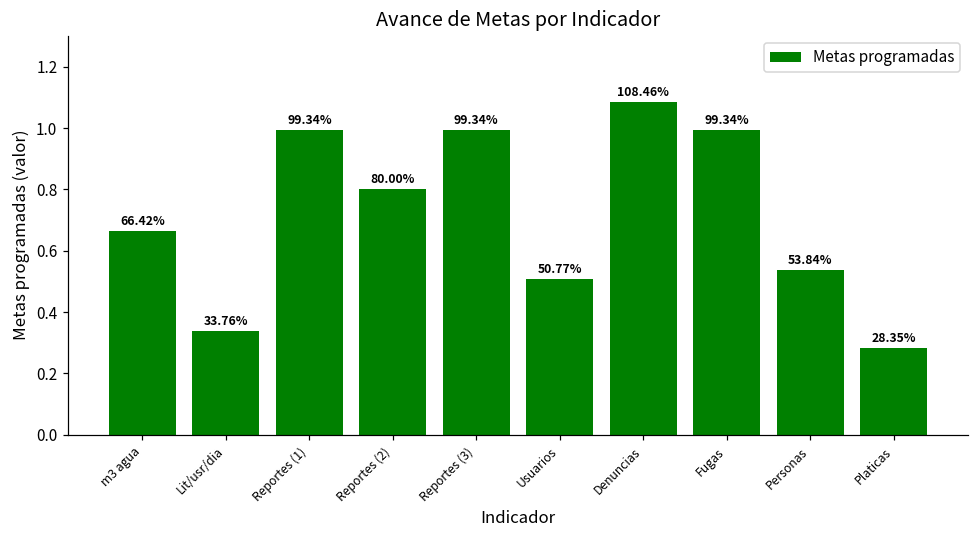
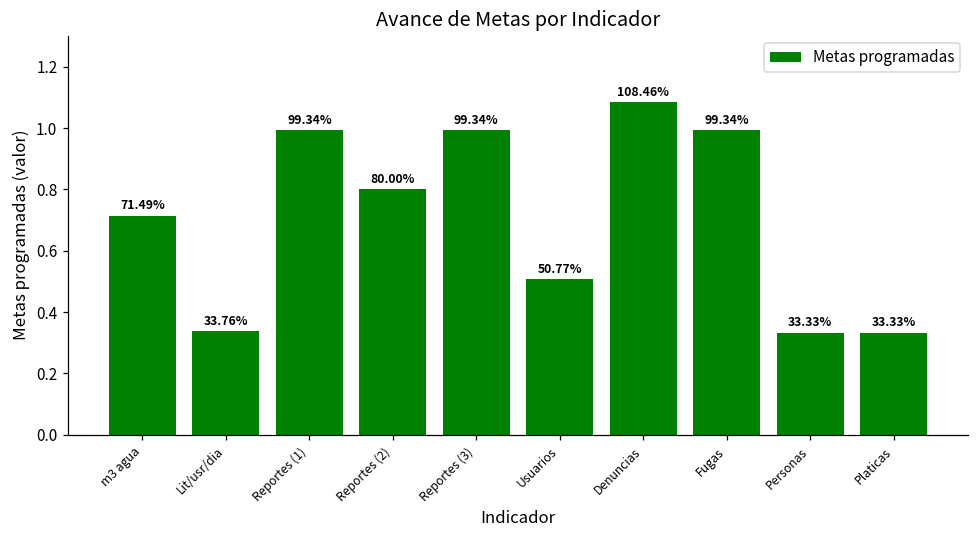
  {
-   "m3 agua": "66.42%",
+   "m3 agua": "71.49%",
    "Lit/usr/dia": "33.76%",
    "Reportes (1)": "99.34%",
    "Reportes (2)": "80.00%",
    "Reportes (3)": "99.34%",
    "Usuarios": "50.77%",
    "Denuncias": "108.46%",
    "Fugas": "99.34%",
-   "Personas": "53.84%",
-   "Platicas": "28.35%"
+   "Personas": "33.33%",
+   "Platicas": "33.33%"
  }
